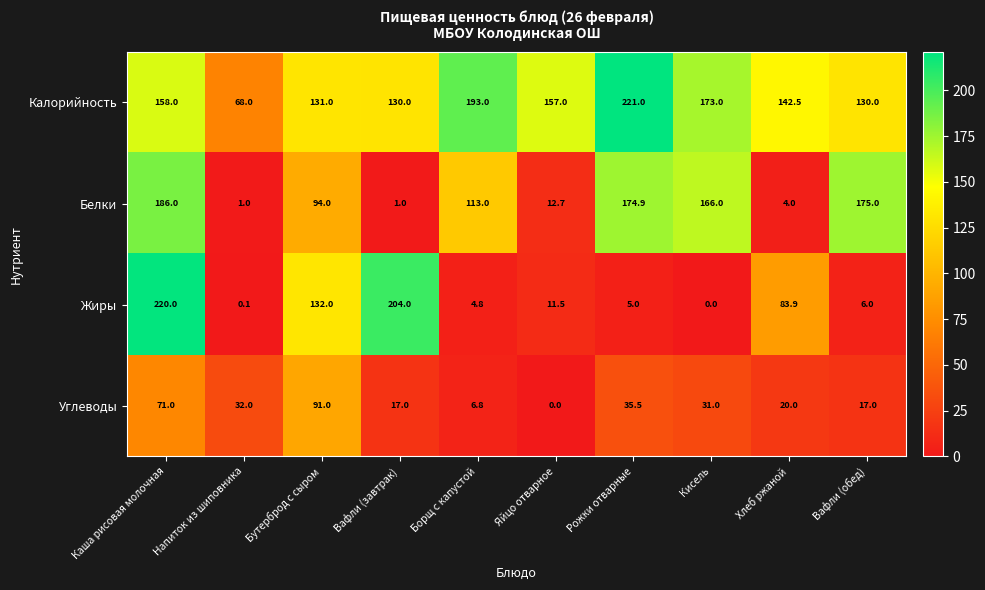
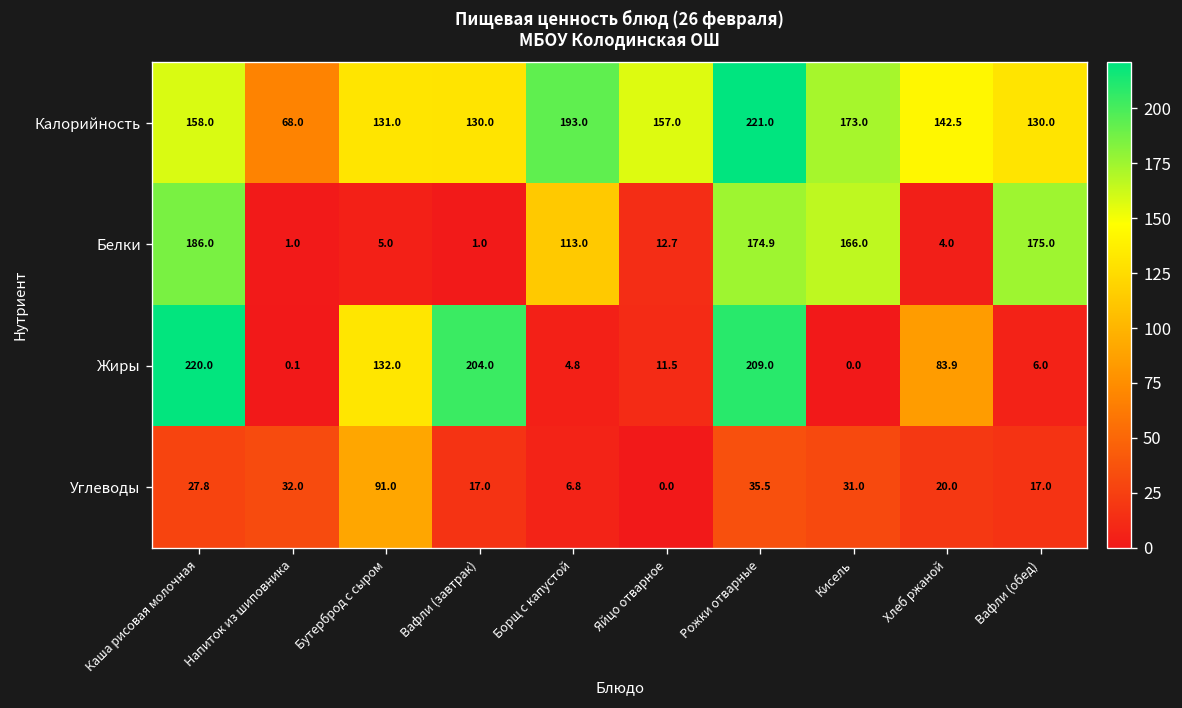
  {
    "Калорийность": {
      "Каша рисовая молочная": 158.0,
      "Напиток из шиповника": 68.0,
      "Бутерброд с сыром": 131.0,
      "Вафли (завтрак)": 130.0,
      "Борщ с капустой": 193.0,
      "Яйцо отварное": 157.0,
      "Рожки отварные": 221.0,
      "Кисель": 173.0,
      "Хлеб ржаной": 142.5,
      "Вафли (обед)": 130.0
    },
    "Белки": {
      "Каша рисовая молочная": 186.0,
      "Напиток из шиповника": 1.0,
-     "Бутерброд с сыром": 94.0,
+     "Бутерброд с сыром": 5.0,
      "Вафли (завтрак)": 1.0,
      "Борщ с капустой": 113.0,
      "Яйцо отварное": 12.7,
      "Рожки отварные": 174.9,
      "Кисель": 166.0,
      "Хлеб ржаной": 4.0,
      "Вафли (обед)": 175.0
    },
    "Жиры": {
      "Каша рисовая молочная": 220.0,
      "Напиток из шиповника": 0.1,
      "Бутерброд с сыром": 132.0,
      "Вафли (завтрак)": 204.0,
      "Борщ с капустой": 4.8,
      "Яйцо отварное": 11.5,
-     "Рожки отварные": 5.0,
+     "Рожки отварные": 209.0,
      "Кисель": 0.0,
      "Хлеб ржаной": 83.9,
      "Вафли (обед)": 6.0
    },
    "Углеводы": {
-     "Каша рисовая молочная": 71.0,
+     "Каша рисовая молочная": 27.8,
      "Напиток из шиповника": 32.0,
      "Бутерброд с сыром": 91.0,
      "Вафли (завтрак)": 17.0,
      "Борщ с капустой": 6.8,
      "Яйцо отварное": 0.0,
      "Рожки отварные": 35.5,
      "Кисель": 31.0,
      "Хлеб ржаной": 20.0,
      "Вафли (обед)": 17.0
    }
  }
